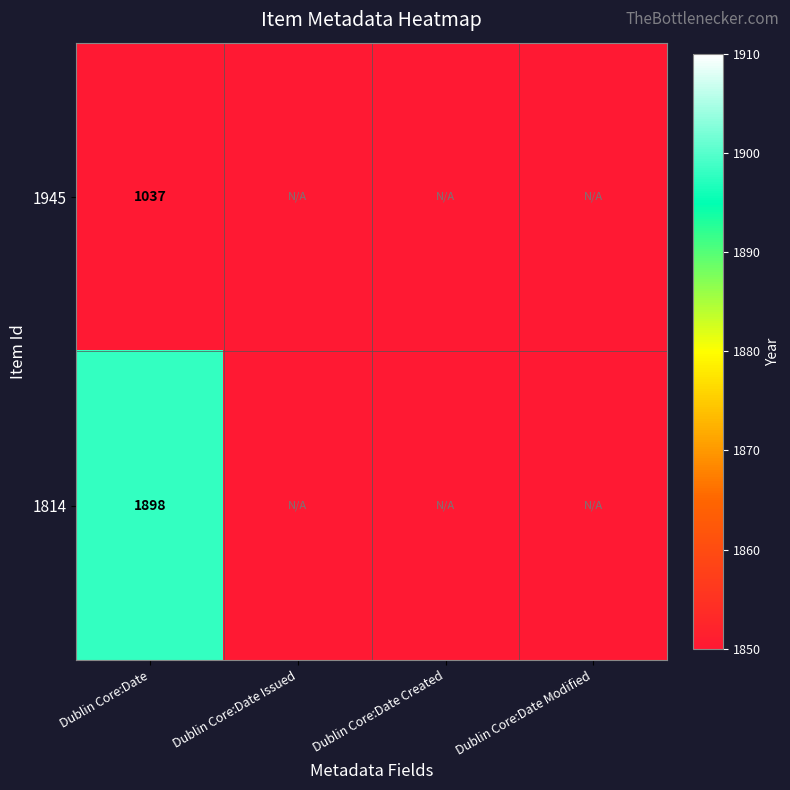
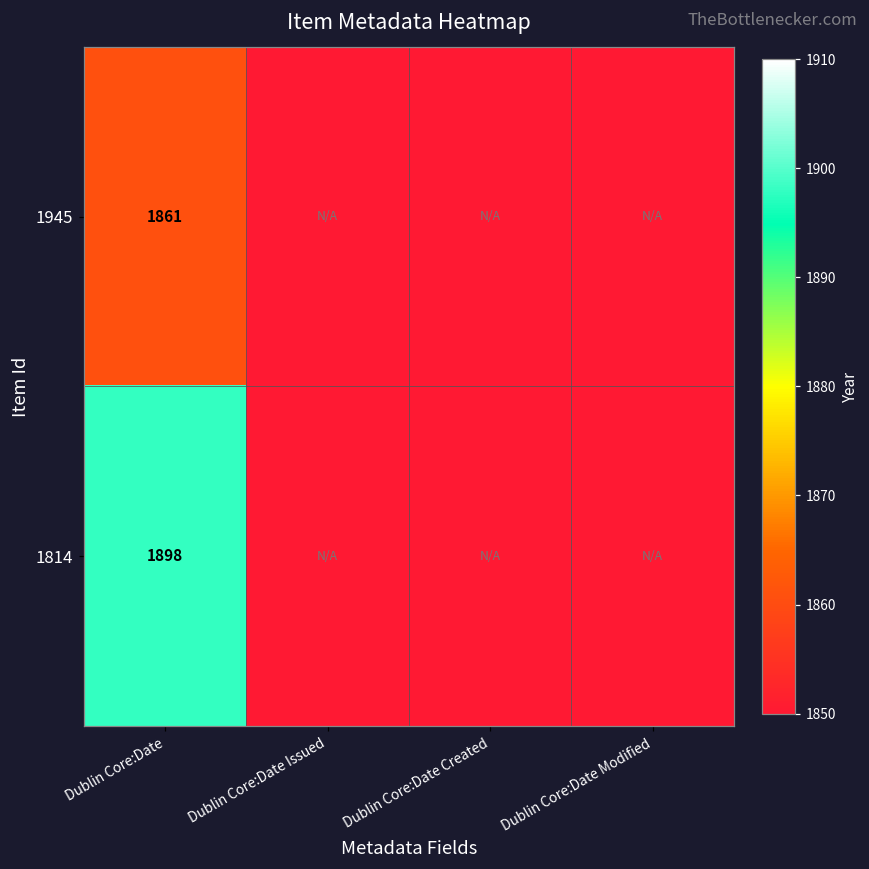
  {
    "1945": {
-     "Dublin Core:Date": 1037
+     "Dublin Core:Date": 1861
    },
    "1814": {
      "Dublin Core:Date": 1898
    }
  }
